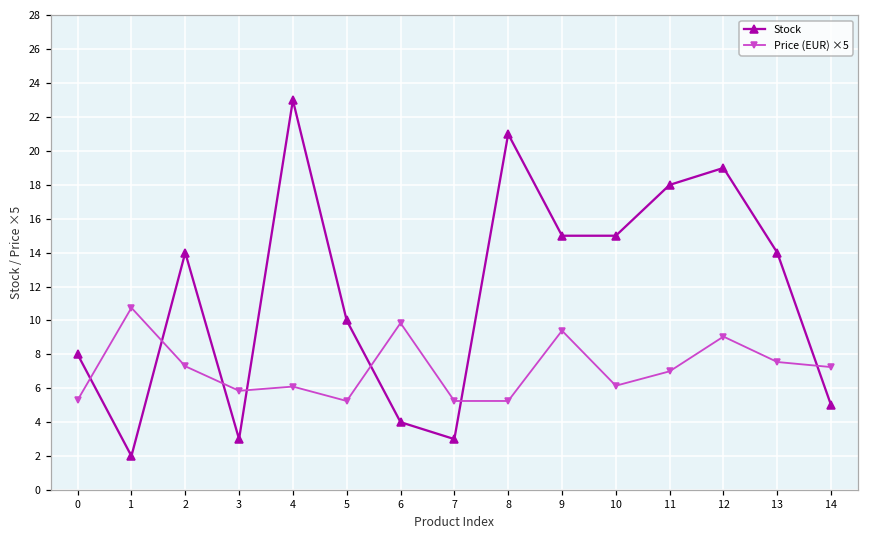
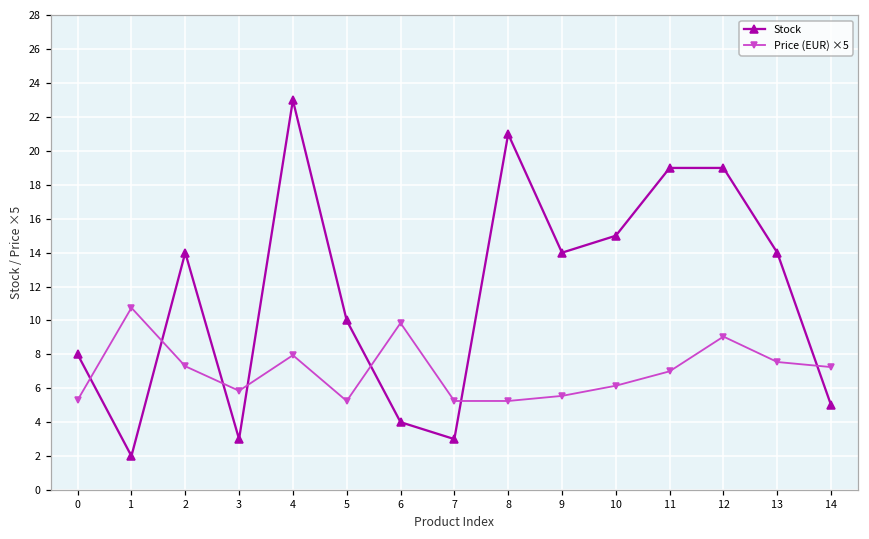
  {
    "Stock": {
      "0": 8,
      "1": 2,
      "2": 14,
      "3": 3,
      "4": 23,
      "5": 10,
      "6": 4,
      "7": 3,
      "8": 21,
-     "9": 15,
+     "9": 14,
      "10": 15,
-     "11": 18,
+     "11": 19,
      "12": 19,
      "13": 14,
      "14": 5
    },
    "Price (EUR) ×5": {
      "0": 5.3,
      "1": 10.8,
      "2": 7.3,
      "3": 5.9,
-     "4": 6.1,
+     "4": 8.0,
      "5": 5.3,
      "6": 9.9,
      "7": 5.3,
      "8": 5.3,
-     "9": 9.4,
+     "9": 5.6,
      "10": 6.2,
      "11": 7.0,
      "12": 9.1,
      "13": 7.6,
      "14": 7.3
    }
  }
